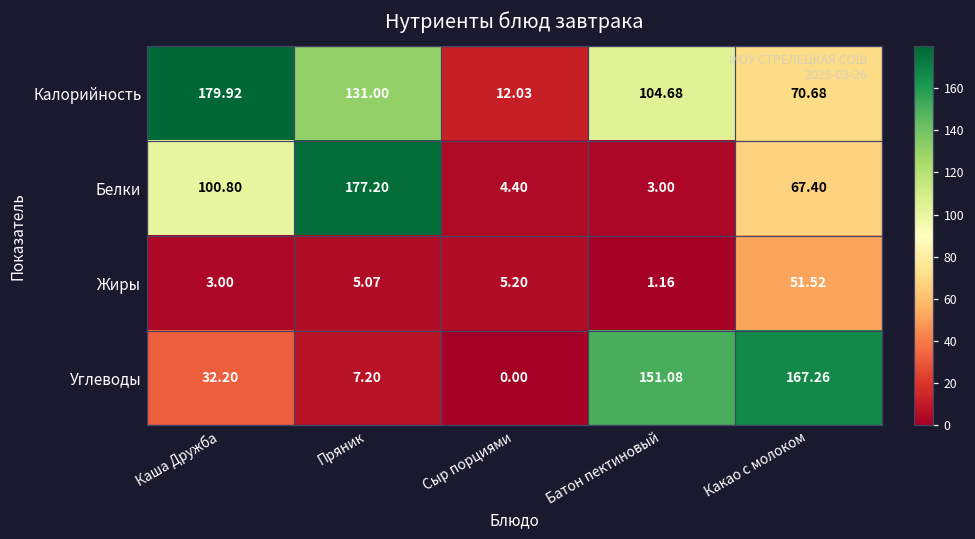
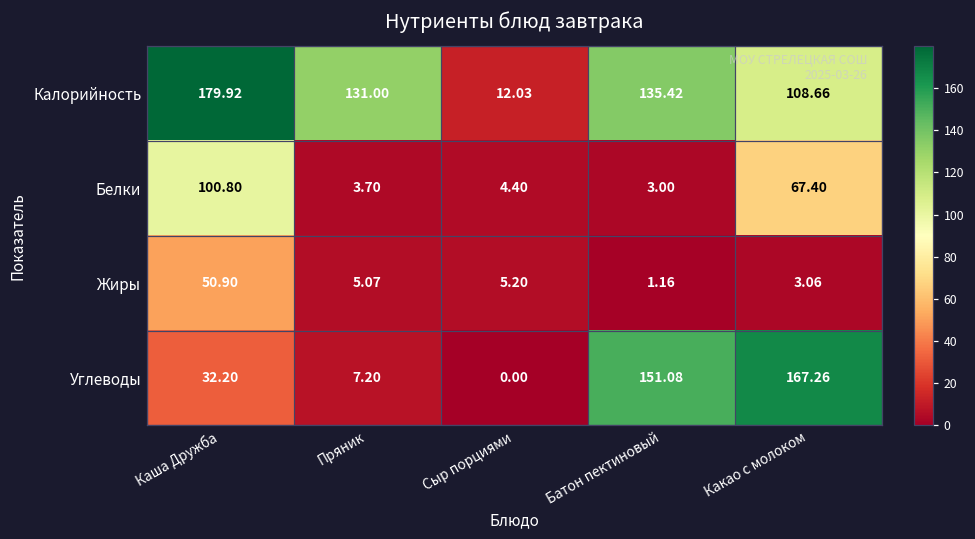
  {
    "Калорийность": {
      "Каша Дружба": 179.92,
      "Пряник": 131.00,
      "Сыр порциями": 12.03,
-     "Батон пектиновый": 104.68,
-     "Какао с молоком": 70.68
+     "Батон пектиновый": 135.42,
+     "Какао с молоком": 108.66
    },
    "Белки": {
      "Каша Дружба": 100.80,
-     "Пряник": 177.20,
+     "Пряник": 3.70,
      "Сыр порциями": 4.40,
      "Батон пектиновый": 3.00,
      "Какао с молоком": 67.40
    },
    "Жиры": {
-     "Каша Дружба": 3.00,
+     "Каша Дружба": 50.90,
      "Пряник": 5.07,
      "Сыр порциями": 5.20,
      "Батон пектиновый": 1.16,
-     "Какао с молоком": 51.52
+     "Какао с молоком": 3.06
    },
    "Углеводы": {
      "Каша Дружба": 32.20,
      "Пряник": 7.20,
      "Сыр порциями": 0.00,
      "Батон пектиновый": 151.08,
      "Какао с молоком": 167.26
    }
  }
